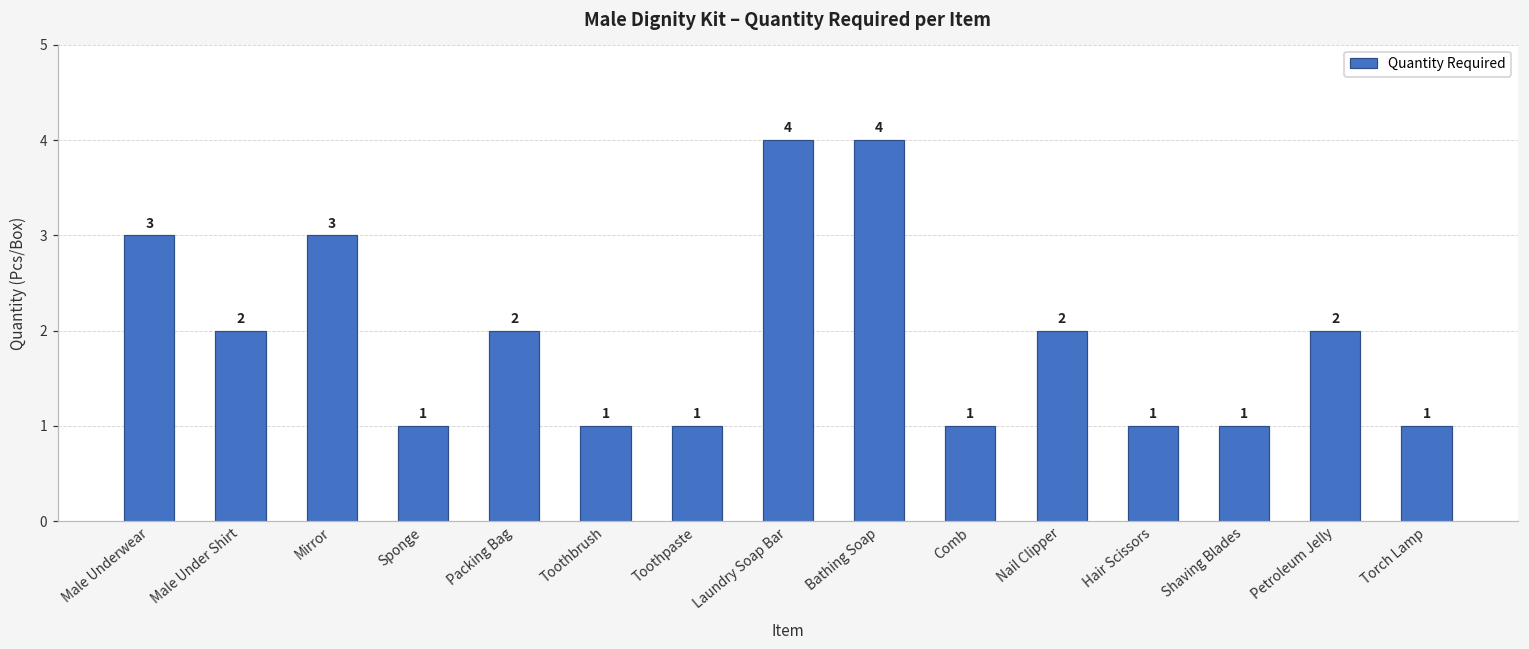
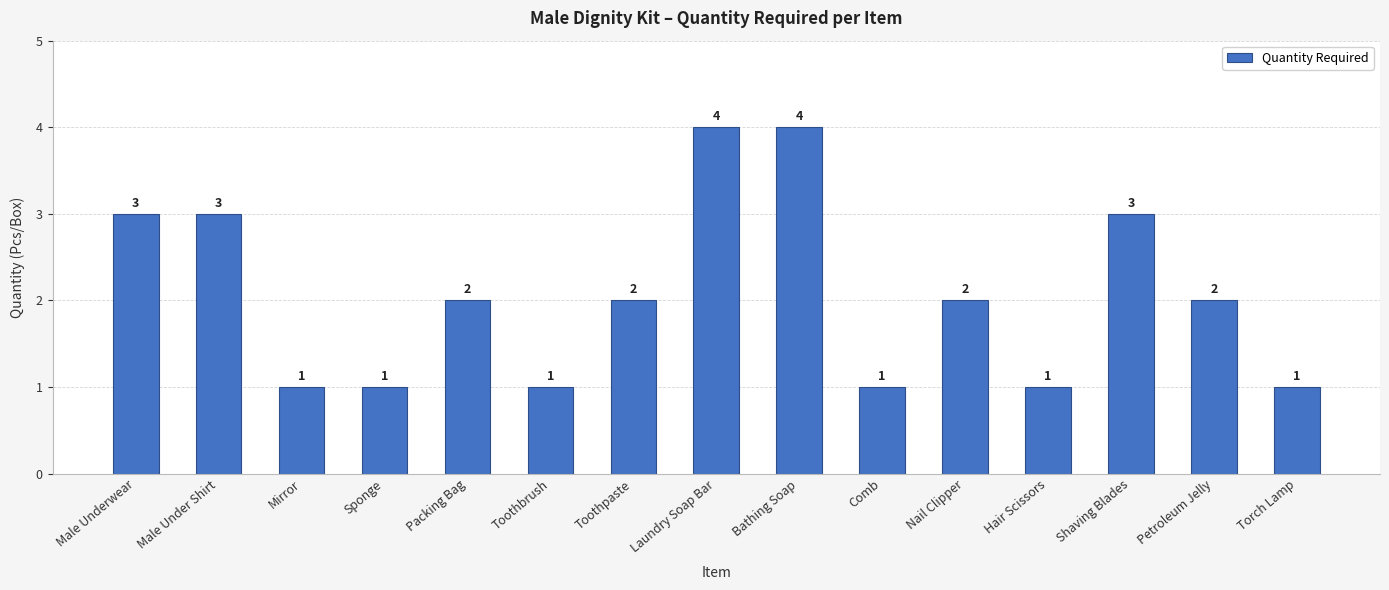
  {
    "Male Underwear": 3,
-   "Male Under Shirt": 2,
-   "Mirror": 3,
+   "Male Under Shirt": 3,
+   "Mirror": 1,
    "Sponge": 1,
    "Packing Bag": 2,
    "Toothbrush": 1,
-   "Toothpaste": 1,
+   "Toothpaste": 2,
    "Laundry Soap Bar": 4,
    "Bathing Soap": 4,
    "Comb": 1,
    "Nail Clipper": 2,
    "Hair Scissors": 1,
-   "Shaving Blades": 1,
+   "Shaving Blades": 3,
    "Petroleum Jelly": 2,
    "Torch Lamp": 1
  }
